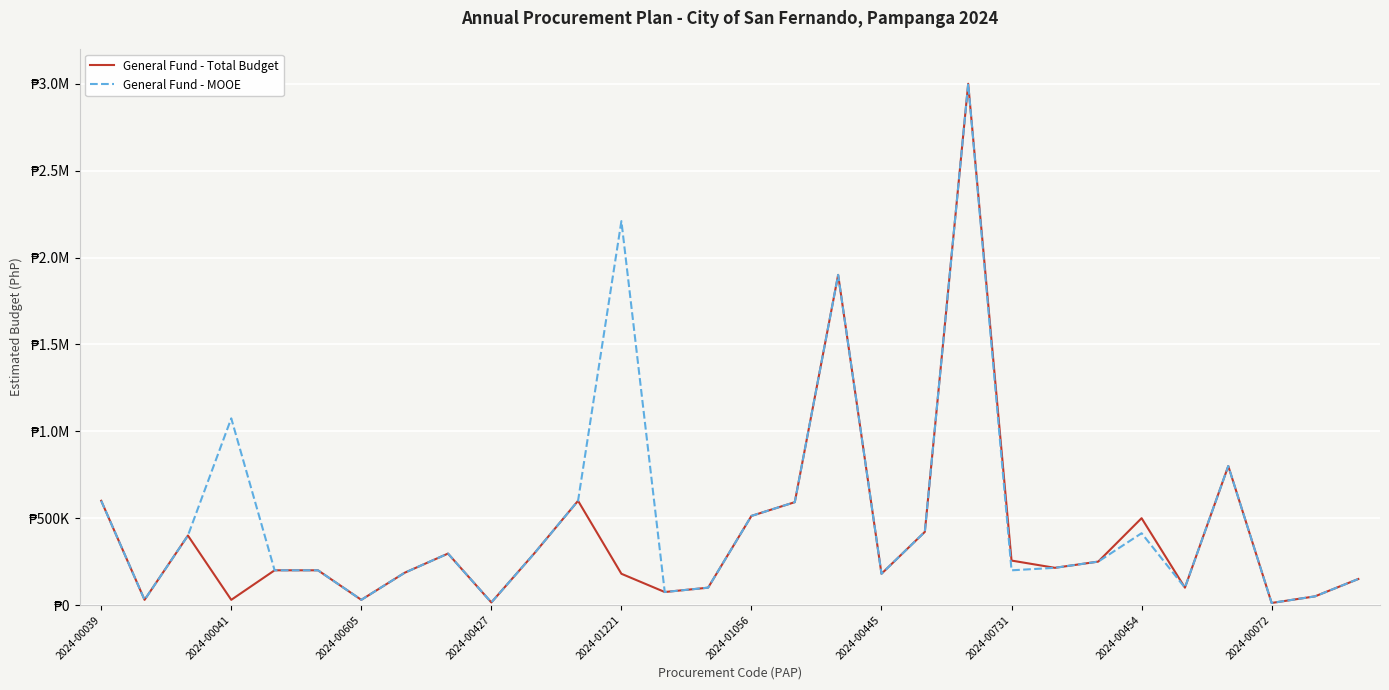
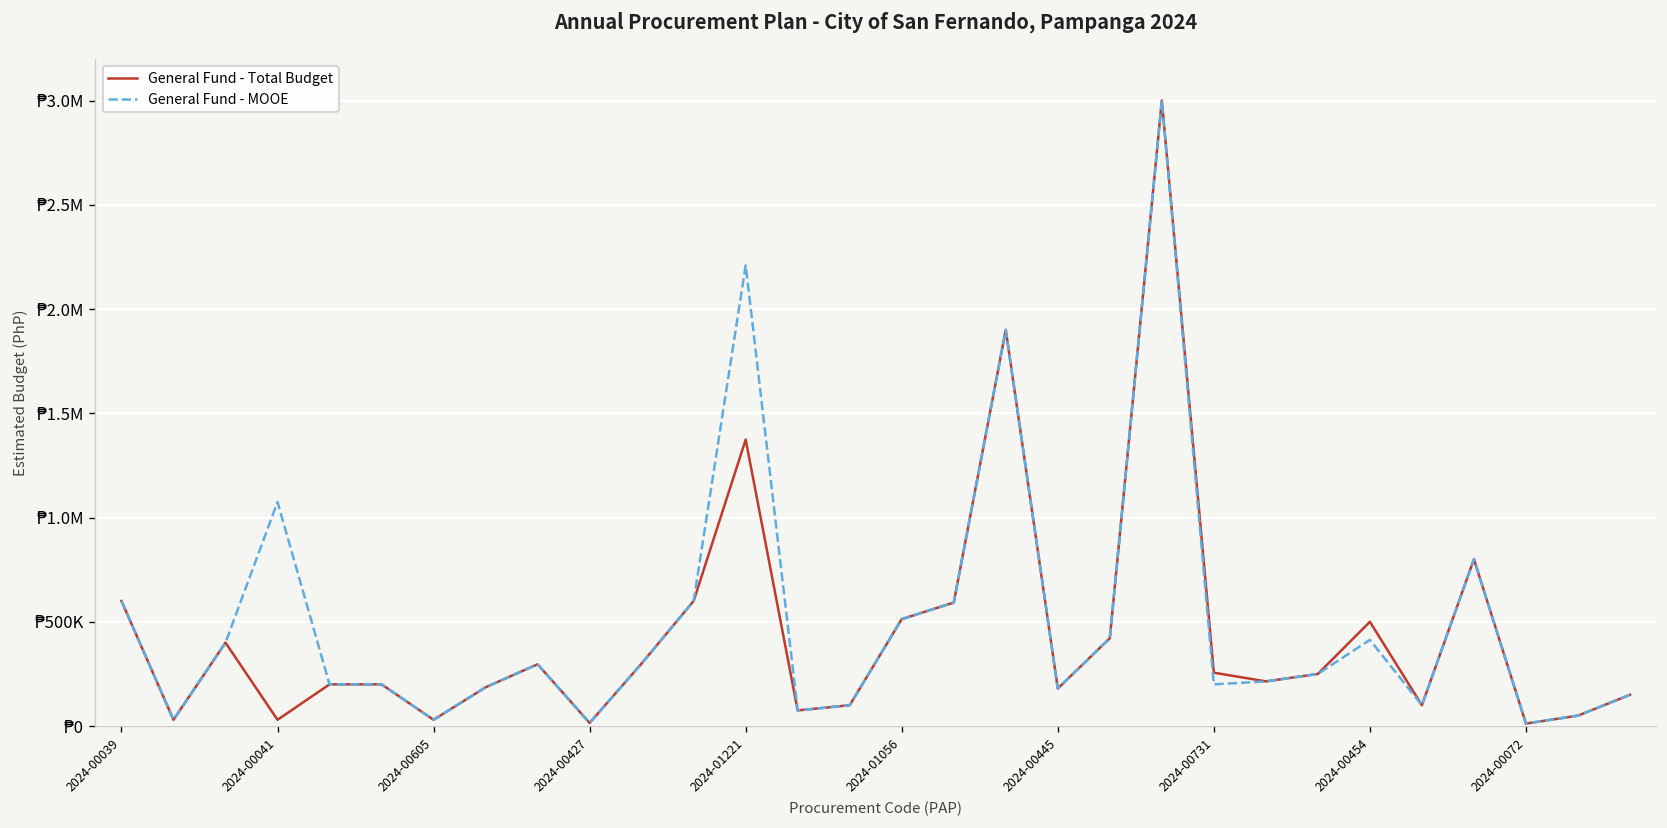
  {
    "General Fund - Total Budget": {
      "2024-00041": "₱30000",
-     "2024-01221": "₱180000",
+     "2024-01221": "₱1370000",
      "2024-00731": "₱260000",
      "2024-00454": "₱500000"
    },
    "General Fund - MOOE": {
      "2024-00041": "₱1070000",
      "2024-01221": "₱2210000",
      "2024-00731": "₱200000",
      "2024-00454": "₱410000"
    }
  }
